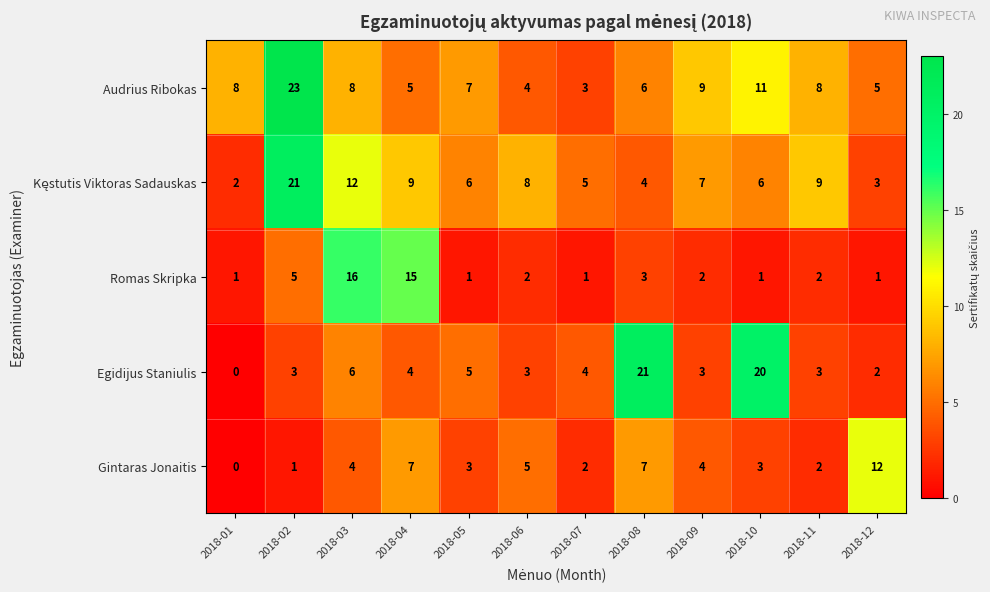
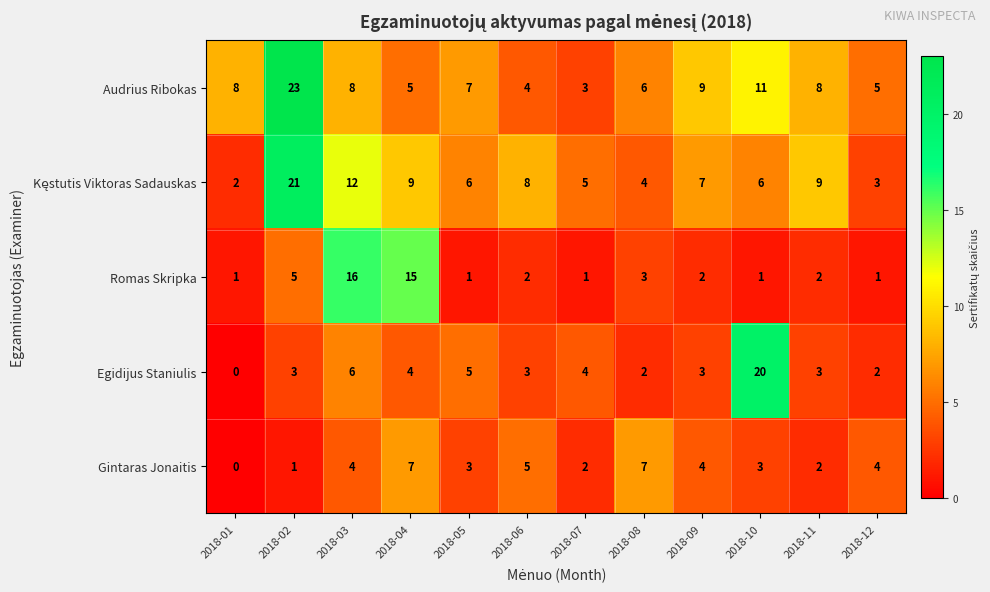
  {
    "Audrius Ribokas": {
      "2018-01": 8,
      "2018-02": 23,
      "2018-03": 8,
      "2018-04": 5,
      "2018-05": 7,
      "2018-06": 4,
      "2018-07": 3,
      "2018-08": 6,
      "2018-09": 9,
      "2018-10": 11,
      "2018-11": 8,
      "2018-12": 5
    },
    "Kęstutis Viktoras Sadauskas": {
      "2018-01": 2,
      "2018-02": 21,
      "2018-03": 12,
      "2018-04": 9,
      "2018-05": 6,
      "2018-06": 8,
      "2018-07": 5,
      "2018-08": 4,
      "2018-09": 7,
      "2018-10": 6,
      "2018-11": 9,
      "2018-12": 3
    },
    "Romas Skripka": {
      "2018-01": 1,
      "2018-02": 5,
      "2018-03": 16,
      "2018-04": 15,
      "2018-05": 1,
      "2018-06": 2,
      "2018-07": 1,
      "2018-08": 3,
      "2018-09": 2,
      "2018-10": 1,
      "2018-11": 2,
      "2018-12": 1
    },
    "Egidijus Staniulis": {
      "2018-01": 0,
      "2018-02": 3,
      "2018-03": 6,
      "2018-04": 4,
      "2018-05": 5,
      "2018-06": 3,
      "2018-07": 4,
-     "2018-08": 21,
+     "2018-08": 2,
      "2018-09": 3,
      "2018-10": 20,
      "2018-11": 3,
      "2018-12": 2
    },
    "Gintaras Jonaitis": {
      "2018-01": 0,
      "2018-02": 1,
      "2018-03": 4,
      "2018-04": 7,
      "2018-05": 3,
      "2018-06": 5,
      "2018-07": 2,
      "2018-08": 7,
      "2018-09": 4,
      "2018-10": 3,
      "2018-11": 2,
-     "2018-12": 12
+     "2018-12": 4
    }
  }
